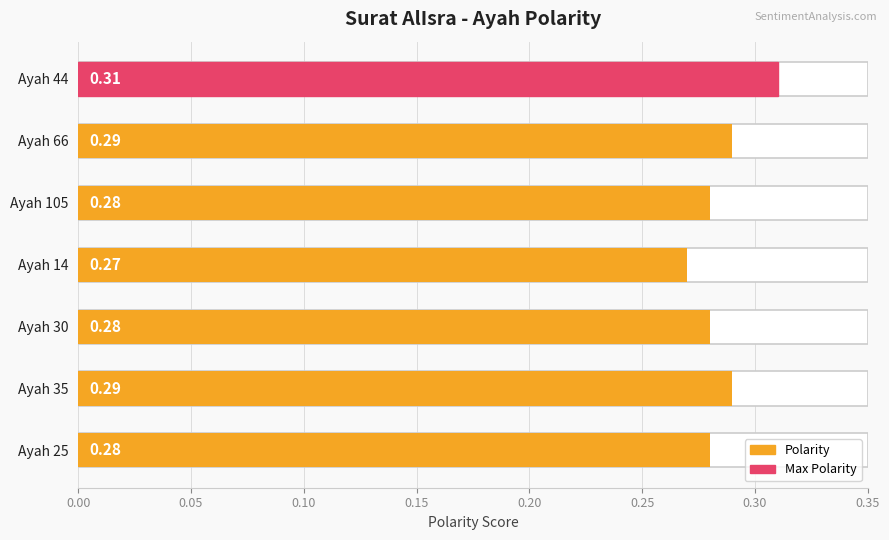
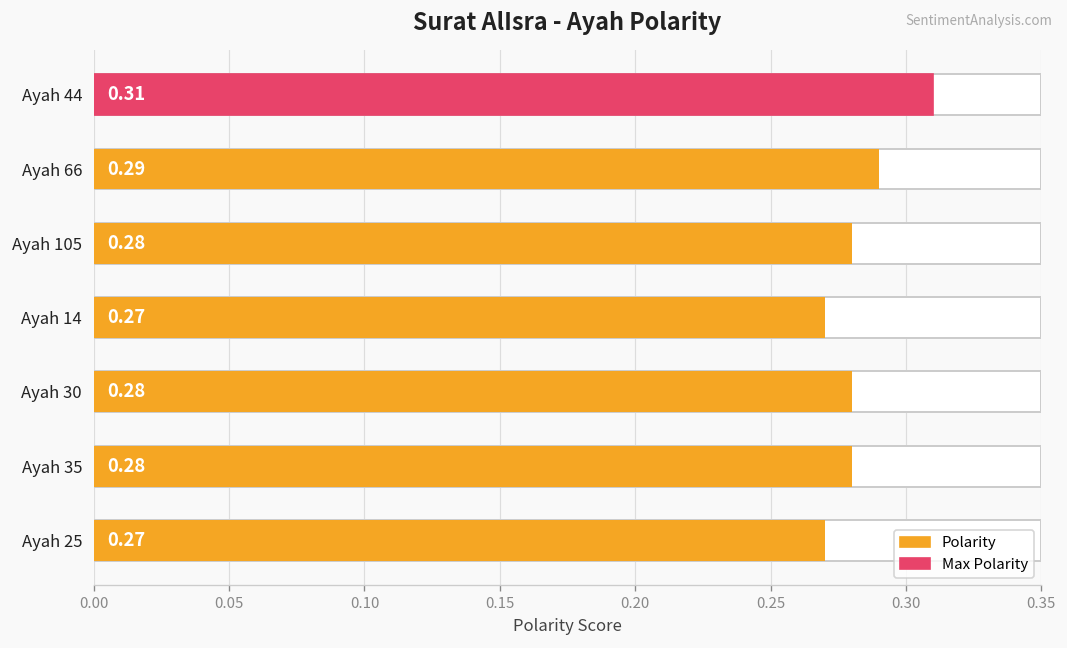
  {
    "Polarity": {
-     "Ayah 35": 0.29,
-     "Ayah 25": 0.28
+     "Ayah 35": 0.28,
+     "Ayah 25": 0.27
    }
  }
